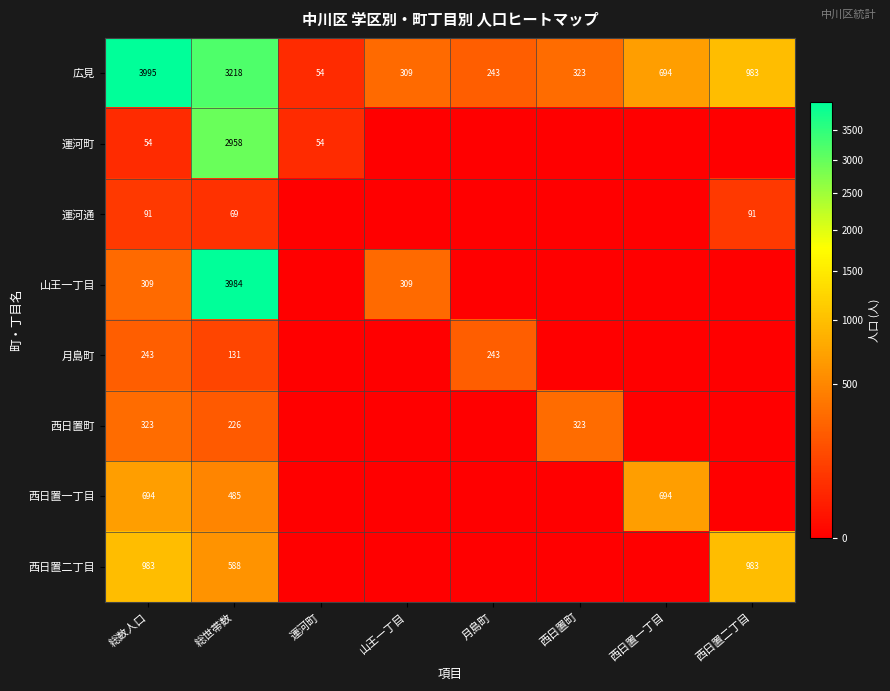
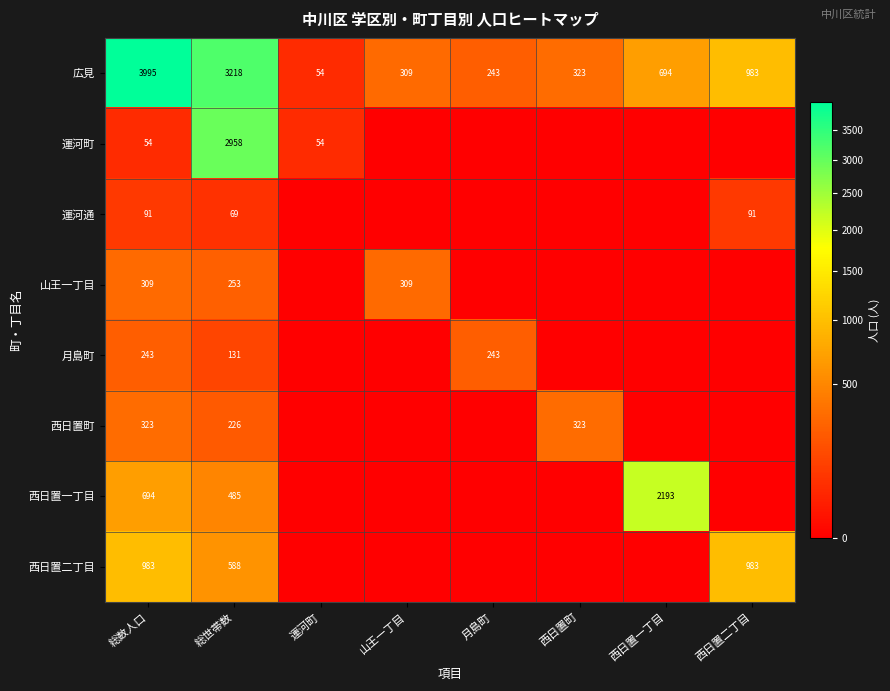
  {
    "広見": {
      "総数人口": 3995,
      "総世帯数": 3218,
      "運河町": 54,
      "山王一丁目": 309,
      "月島町": 243,
      "西日置町": 323,
      "西日置一丁目": 694,
      "西日置二丁目": 983
    },
    "運河町": {
      "総数人口": 54,
      "総世帯数": 2958,
      "運河町": 54
    },
    "運河通": {
      "総数人口": 91,
      "総世帯数": 69,
      "西日置二丁目": 91
    },
    "山王一丁目": {
      "総数人口": 309,
-     "総世帯数": 3984,
+     "総世帯数": 253,
      "山王一丁目": 309
    },
    "月島町": {
      "総数人口": 243,
      "総世帯数": 131,
      "月島町": 243
    },
    "西日置町": {
      "総数人口": 323,
      "総世帯数": 226,
      "西日置町": 323
    },
    "西日置一丁目": {
      "総数人口": 694,
      "総世帯数": 485,
-     "西日置一丁目": 694
+     "西日置一丁目": 2193
    },
    "西日置二丁目": {
      "総数人口": 983,
      "総世帯数": 588,
      "西日置二丁目": 983
    }
  }
